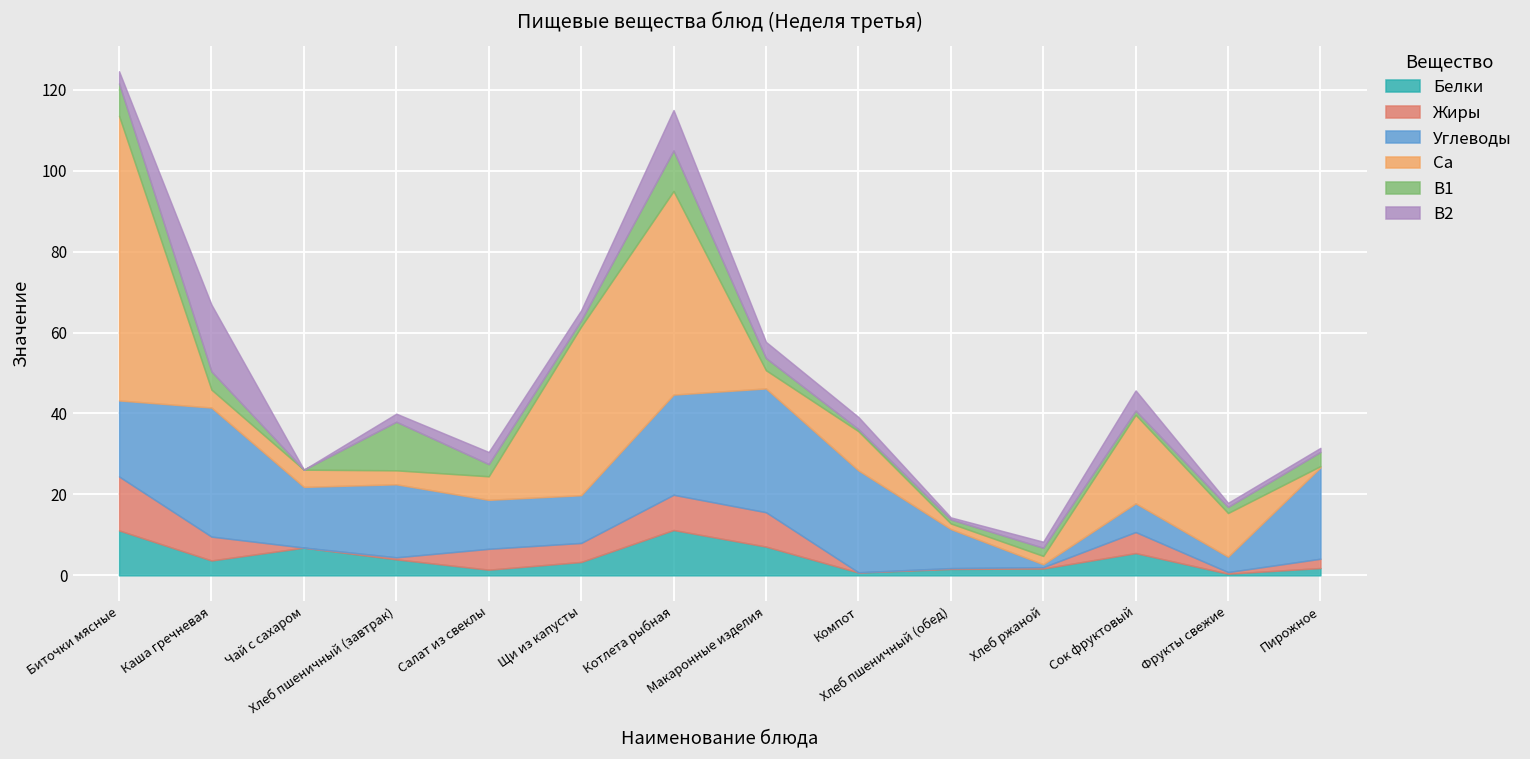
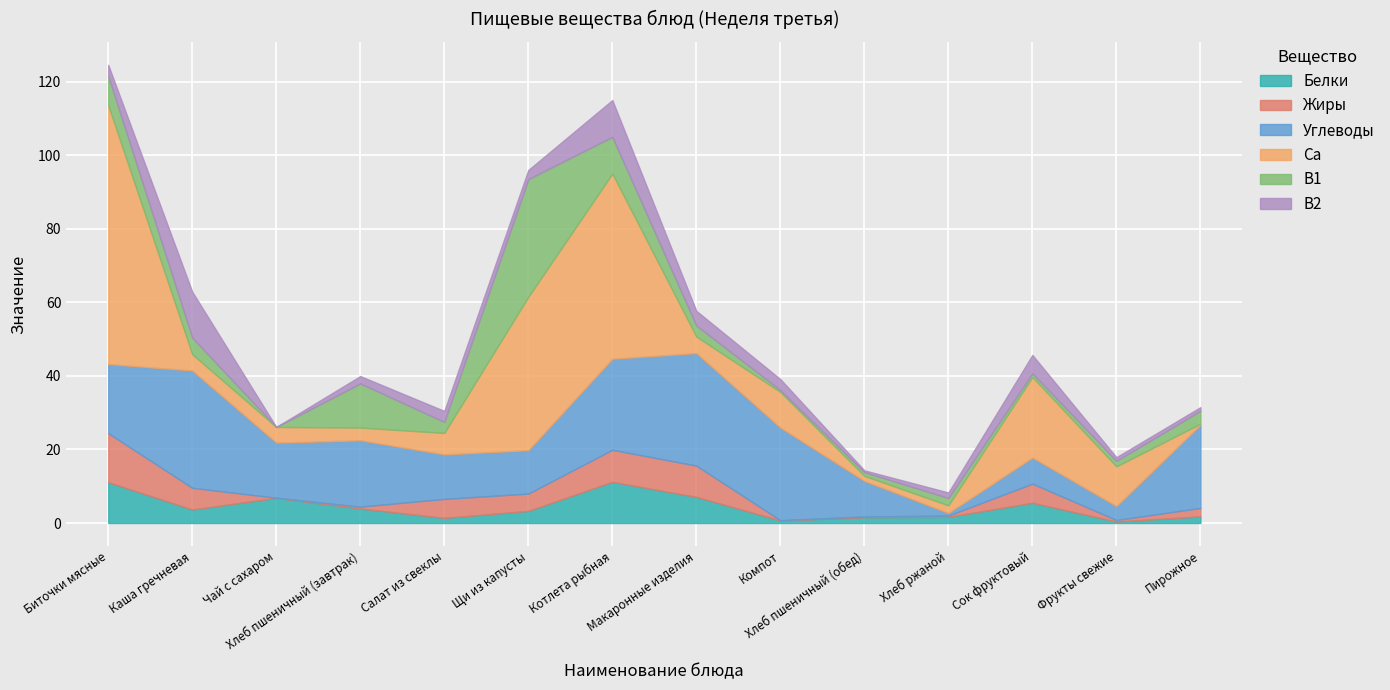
  {
    "Белки": {
      "Биточки мясные": 11,
      "Каша гречневая": 4,
      "Салат из свеклы": 1,
      "Щи из капусты": 3,
      "Котлета рыбная": 11,
      "Макаронные изделия": 7,
      "Сок фруктовый": 6,
      "Пирожное": 2
    },
    "Углеводы": {
      "Биточки мясные": 19,
      "Каша гречневая": 32,
      "Чай с сахаром": 15,
      "Хлеб пшеничный (завтрак)": 18,
      "Салат из свеклы": 12,
      "Щи из капусты": 12,
      "Котлета рыбная": 25,
      "Макаронные изделия": 31,
      "Компот": 25,
      "Хлеб пшеничный (обед)": 10,
      "Хлеб ржаной": 1,
      "Сок фруктовый": 7,
      "Фрукты свежие": 4
    },
    "B1": {
      "Биточки мясные": 8,
      "Каша гречневая": 5,
      "Хлеб пшеничный (завтрак)": 12,
      "Салат из свеклы": 3,
-     "Щи из капусты": 2,
+     "Щи из капусты": 32,
      "Котлета рыбная": 10,
      "Макаронные изделия": 3,
      "Хлеб ржаной": 2,
      "Сок фруктовый": 1,
      "Фрукты свежие": 2,
      "Пирожное": 4
    },
    "B2": {
      "Биточки мясные": 3,
-     "Каша гречневая": 17,
+     "Каша гречневая": 13,
      "Хлеб пшеничный (завтрак)": 2,
      "Салат из свеклы": 3,
      "Щи из капусты": 3,
      "Котлета рыбная": 10,
      "Макаронные изделия": 4,
      "Компот": 3,
      "Хлеб ржаной": 2,
      "Сок фруктовый": 5,
      "Фрукты свежие": 1,
      "Пирожное": 1
    }
  }
